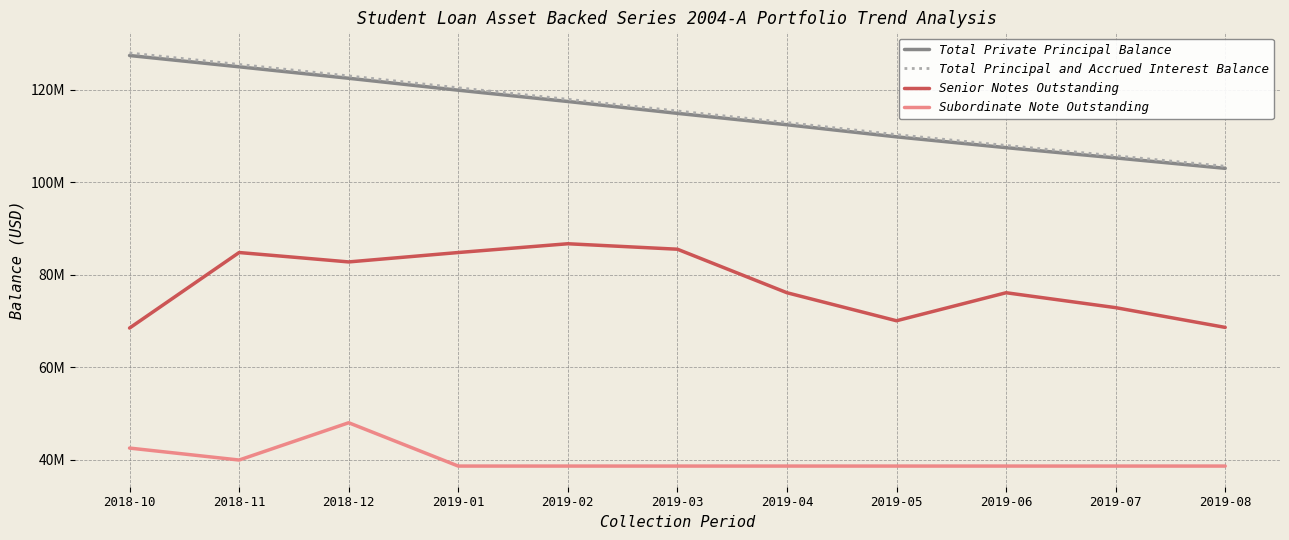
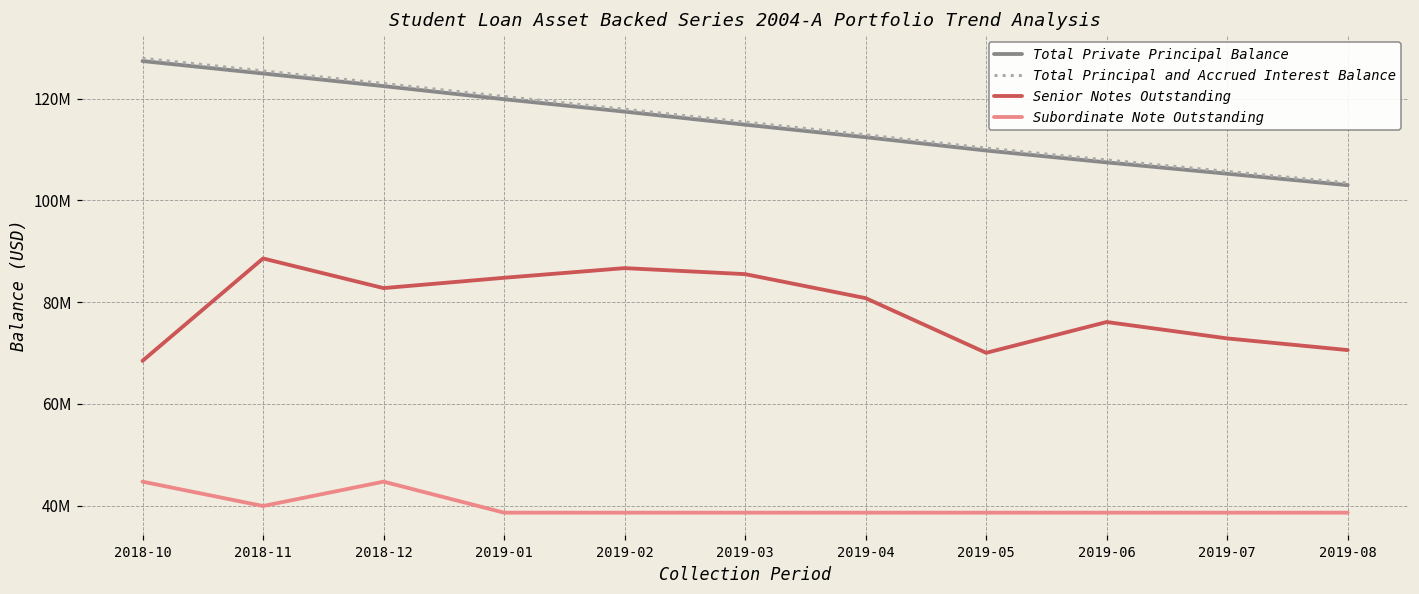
  {
    "Senior Notes Outstanding": {
      "2018-10": 68000000,
-     "2018-11": 85000000,
+     "2018-11": 89000000,
      "2018-12": 83000000,
      "2019-01": 85000000,
      "2019-02": 87000000,
      "2019-03": 86000000,
-     "2019-04": 76000000,
+     "2019-04": 81000000,
      "2019-05": 70000000,
      "2019-06": 76000000,
      "2019-07": 73000000,
-     "2019-08": 69000000
+     "2019-08": 71000000
    },
    "Subordinate Note Outstanding": {
-     "2018-10": 42000000,
+     "2018-10": 45000000,
      "2018-11": 40000000,
-     "2018-12": 48000000,
+     "2018-12": 45000000,
      "2019-01": 39000000,
      "2019-02": 39000000,
      "2019-03": 39000000,
      "2019-04": 39000000,
      "2019-05": 39000000,
      "2019-06": 39000000,
      "2019-07": 39000000,
      "2019-08": 39000000
    }
  }
